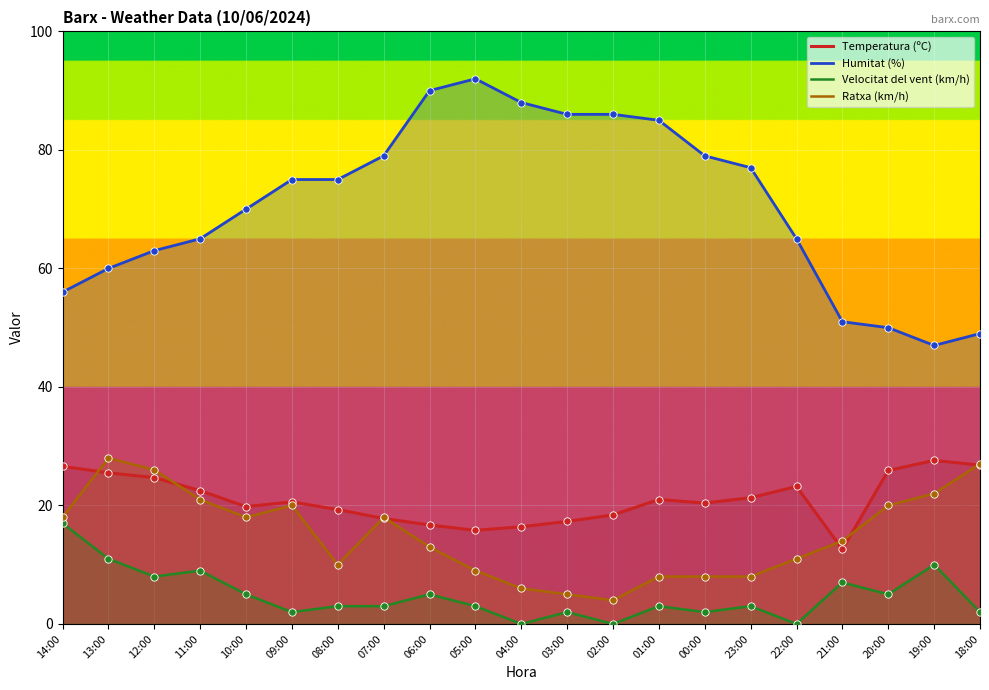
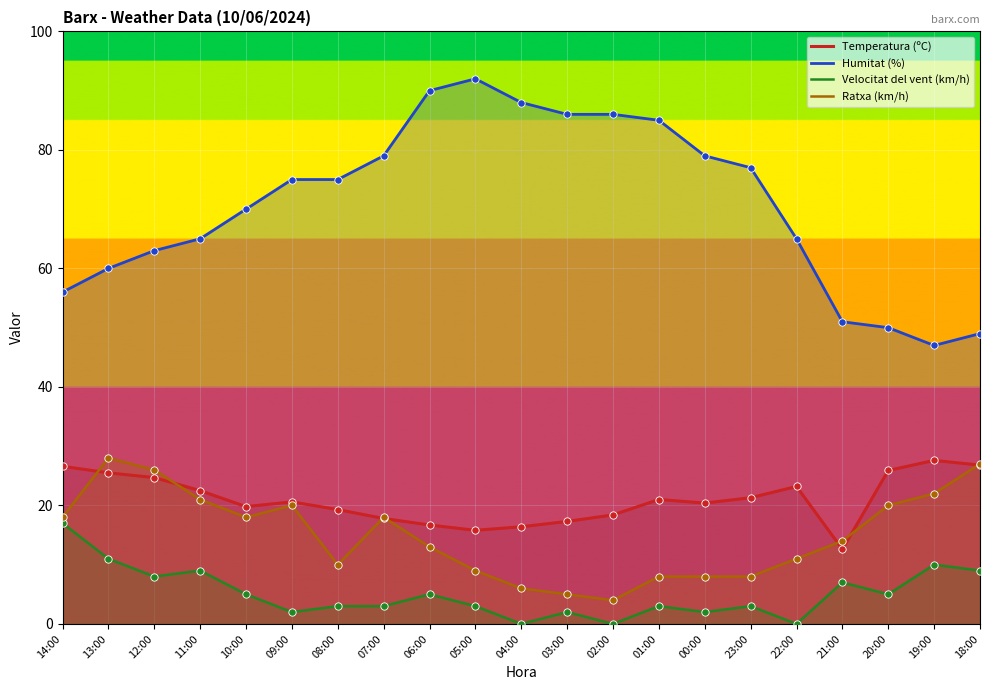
  {
    "Temperatura (ºC)": {
      "14:00": 27,
      "13:00": 26,
      "12:00": 25,
      "11:00": 23,
      "10:00": 20,
      "09:00": 21,
      "08:00": 19,
      "06:00": 17,
      "05:00": 16,
      "04:00": 16,
      "03:00": 17,
      "02:00": 18,
      "01:00": 21,
      "00:00": 20,
      "23:00": 21,
      "22:00": 23,
      "21:00": 13,
      "20:00": 26,
      "19:00": 28
    },
    "Humitat (%)": {
      "14:00": 56,
      "13:00": 60,
      "12:00": 63,
      "11:00": 65,
      "10:00": 70,
      "09:00": 75,
      "08:00": 75,
      "07:00": 79,
      "06:00": 90,
      "05:00": 92,
      "04:00": 88,
      "03:00": 86,
      "02:00": 86,
      "01:00": 85,
      "00:00": 79,
      "23:00": 77,
      "22:00": 65,
      "21:00": 51,
      "20:00": 50,
      "19:00": 47,
      "18:00": 49
    },
    "Velocitat del vent (km/h)": {
      "14:00": 17,
      "13:00": 11,
      "12:00": 8,
      "11:00": 9,
      "10:00": 5,
      "09:00": 2,
      "08:00": 3,
      "07:00": 3,
      "06:00": 5,
      "05:00": 3,
      "04:00": 0,
      "03:00": 2,
      "02:00": 0,
      "01:00": 3,
      "00:00": 2,
      "23:00": 3,
      "22:00": 0,
      "21:00": 7,
      "20:00": 5,
      "19:00": 10,
-     "18:00": 2
+     "18:00": 9
    },
    "Ratxa (km/h)": {
      "14:00": 18,
      "13:00": 28,
      "12:00": 26,
      "11:00": 21,
      "10:00": 18,
      "09:00": 20,
      "08:00": 10,
      "06:00": 13,
      "05:00": 9,
      "04:00": 6,
      "03:00": 5,
      "02:00": 4,
      "01:00": 8,
      "00:00": 8,
      "23:00": 8,
      "22:00": 11,
      "21:00": 14,
      "20:00": 20,
      "19:00": 22
    }
  }
